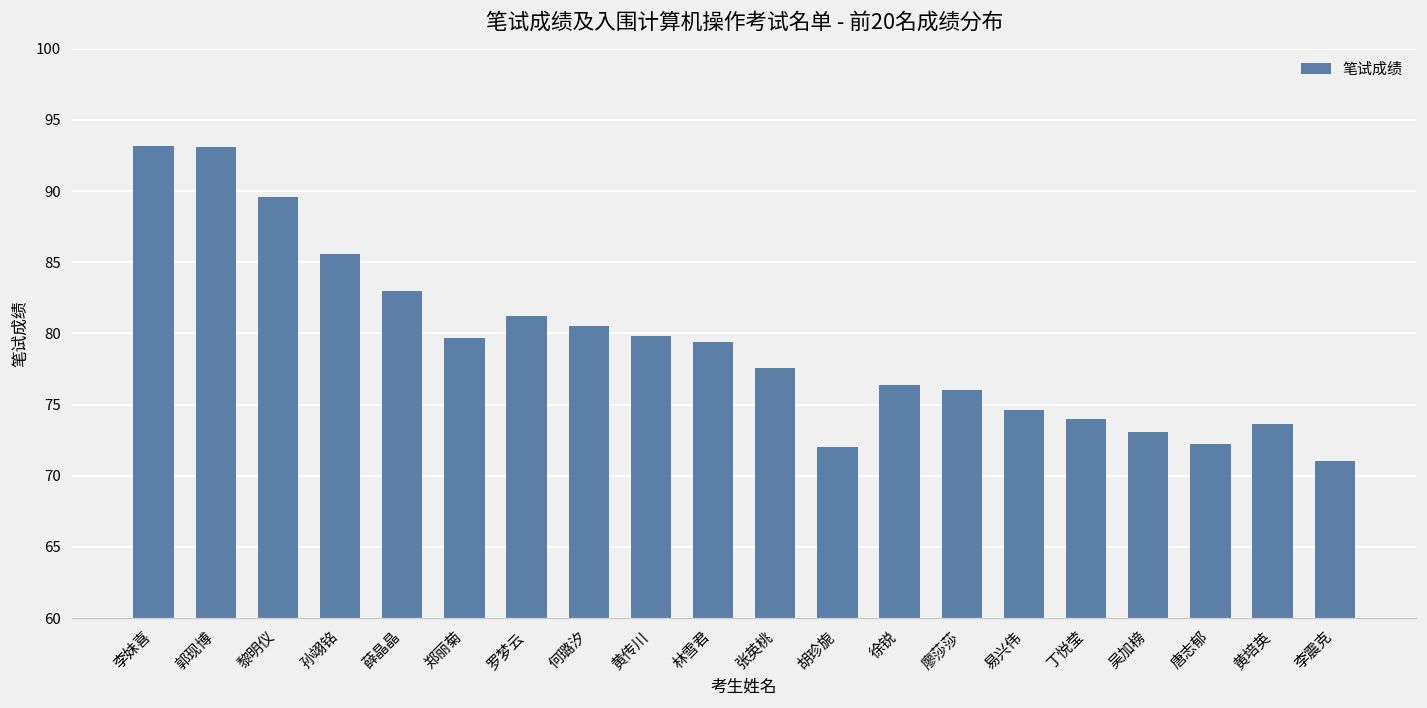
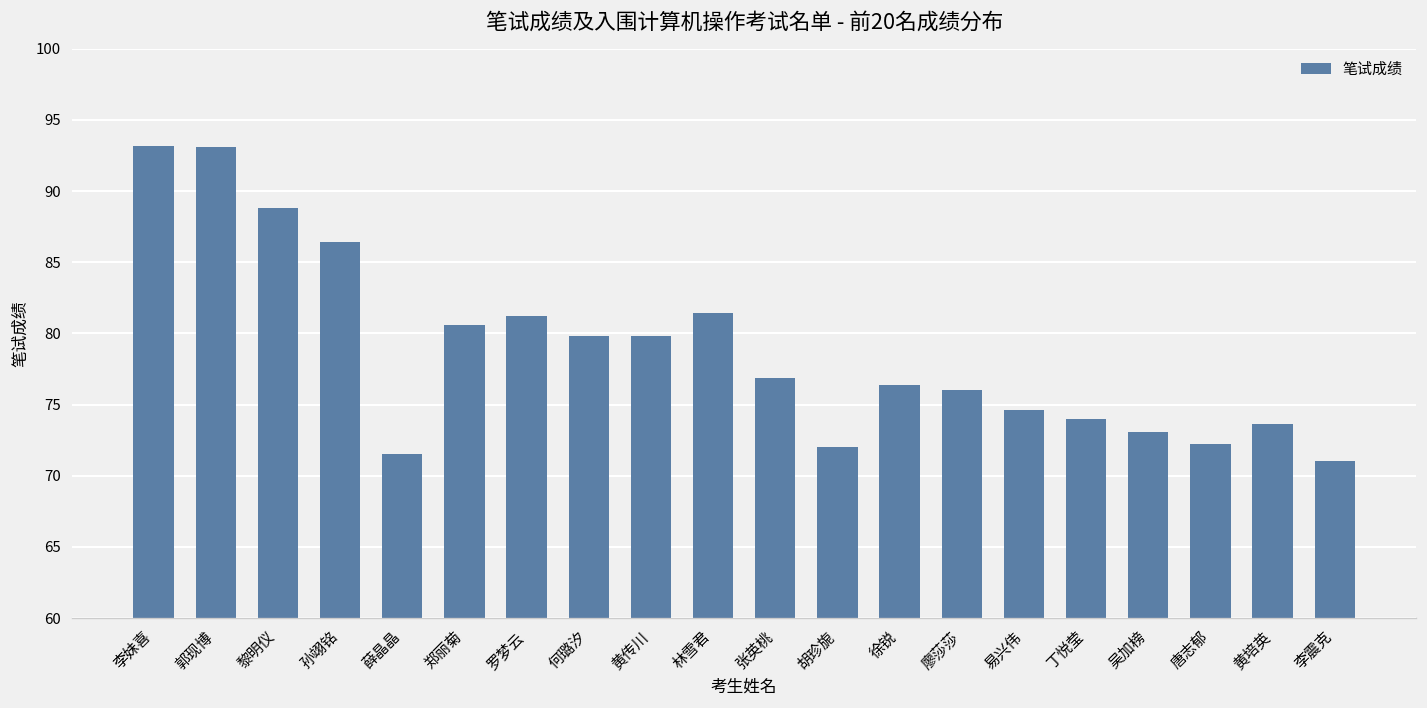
  {
    "李妹喜": 93.2,
    "郭现博": 93.1,
-   "黎明仪": 89.6,
-   "孙翊铭": 85.6,
-   "薛晶晶": 83.0,
-   "郑丽菊": 79.7,
+   "黎明仪": 88.8,
+   "孙翊铭": 86.4,
+   "薛晶晶": 71.5,
+   "郑丽菊": 80.6,
    "罗梦云": 81.2,
-   "何璐汐": 80.5,
+   "何璐汐": 79.8,
    "黄传川": 79.8,
-   "林雪君": 79.4,
-   "张英桃": 77.6,
+   "林雪君": 81.4,
+   "张英桃": 76.9,
    "胡珍旎": 72.0,
    "徐锐": 76.4,
    "廖莎莎": 76.0,
    "易兴伟": 74.6,
    "丁悦莹": 74.0,
    "吴加榜": 73.1,
    "唐志郁": 72.2,
    "黄培英": 73.6,
    "李震克": 71.0
  }
